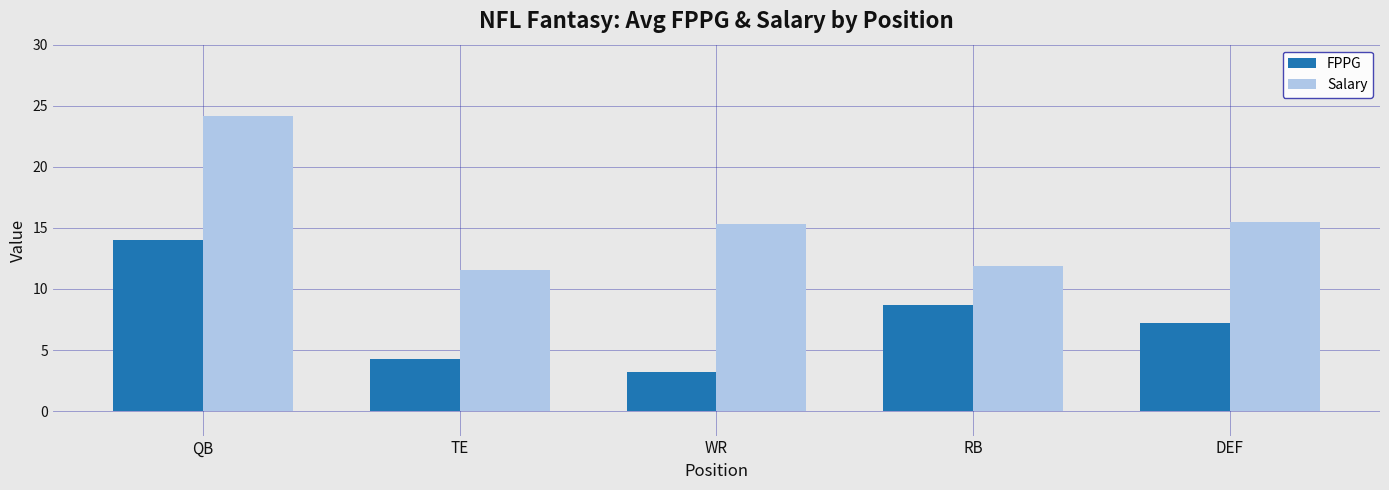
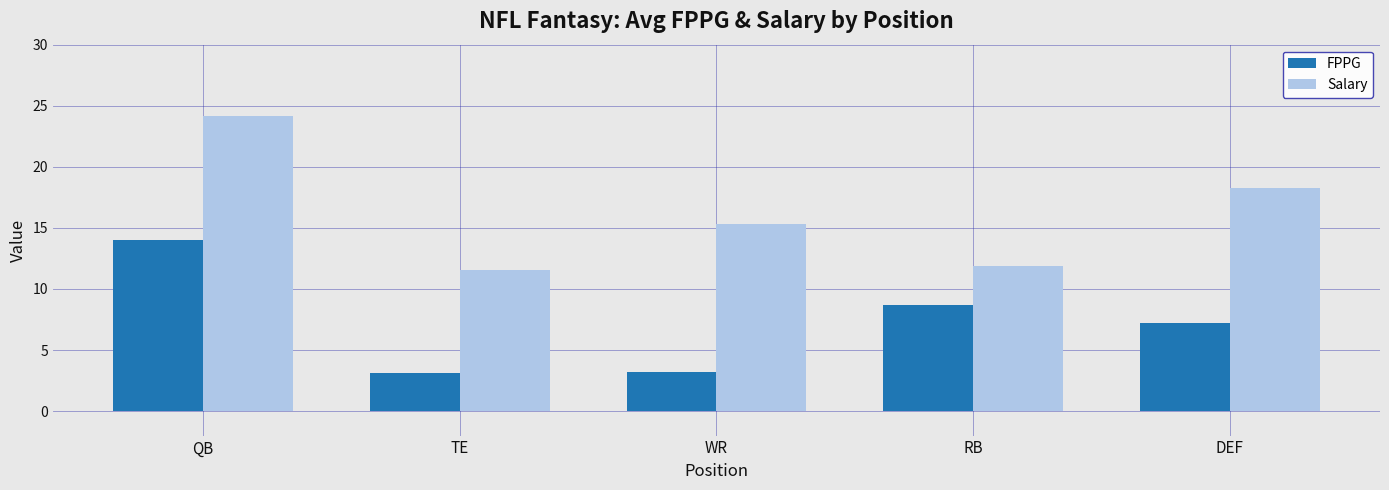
  {
    "FPPG": {
      "QB": 14.1,
-     "TE": 4.3,
+     "TE": 3.1,
      "WR": 3.2,
      "RB": 8.7,
      "DEF": 7.2
    },
    "Salary": {
      "QB": 24.2,
      "TE": 11.6,
      "WR": 15.4,
      "RB": 11.9,
-     "DEF": 15.5
+     "DEF": 18.3
    }
  }
